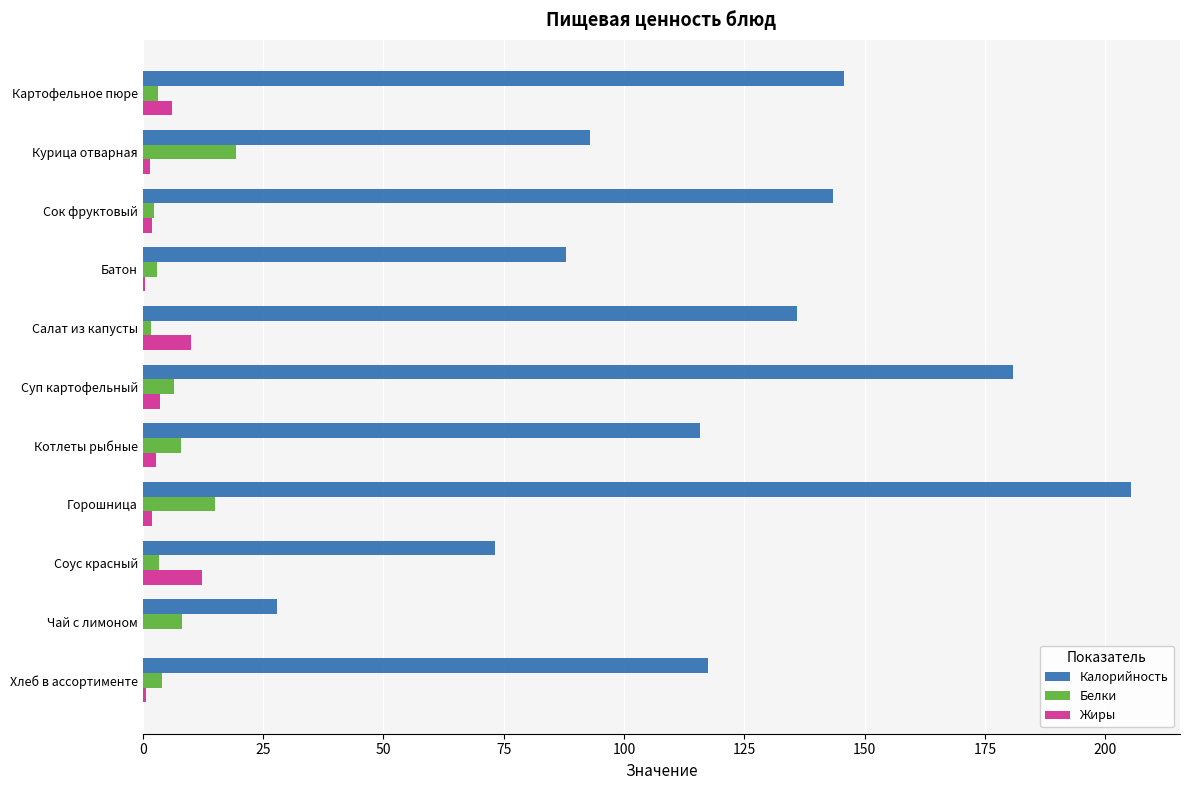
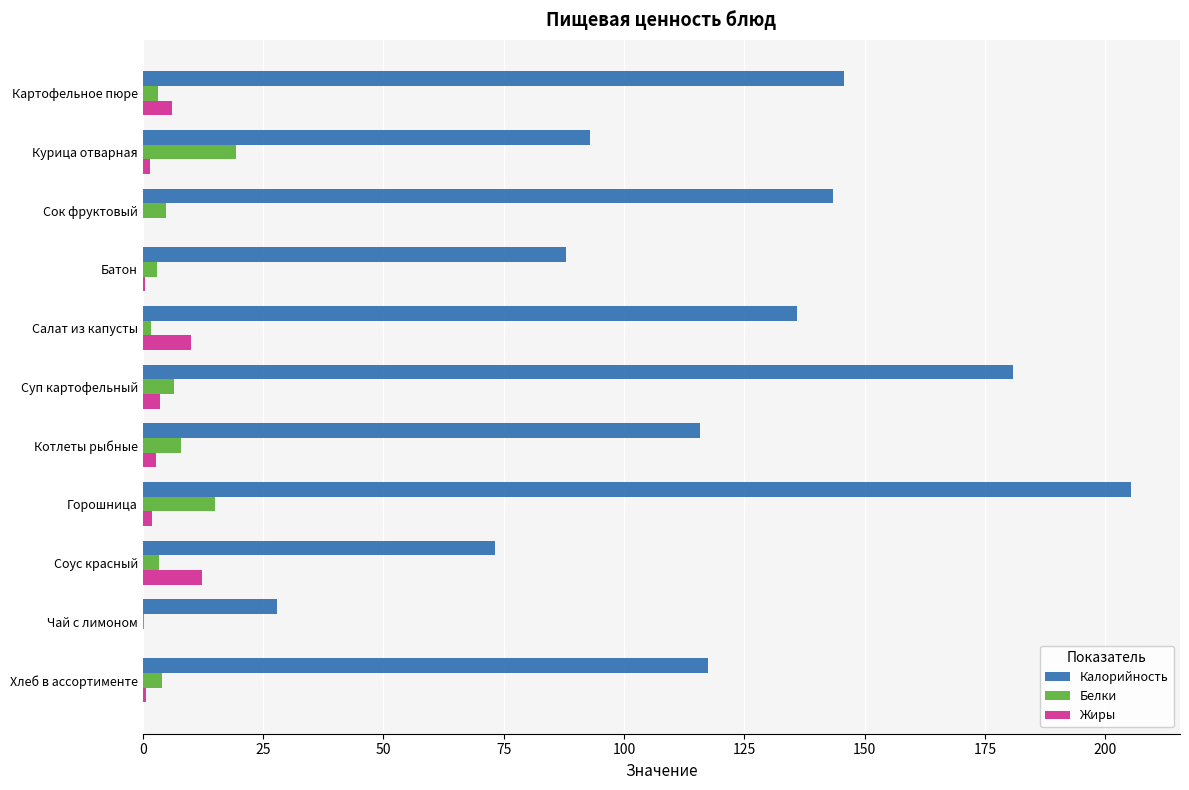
  {
    "Калорийность": {
      "Картофельное пюре": 146,
      "Курица отварная": 93,
      "Сок фруктовый": 143,
      "Батон": 88,
      "Салат из капусты": 136,
      "Суп картофельный": 181,
      "Котлеты рыбные": 116,
      "Горошница": 205,
      "Соус красный": 73,
      "Чай с лимоном": 28,
      "Хлеб в ассортименте": 117
    },
    "Белки": {
      "Картофельное пюре": 3,
      "Курица отварная": 19,
-     "Сок фруктовый": 2,
+     "Сок фруктовый": 5,
      "Батон": 3,
      "Салат из капусты": 2,
      "Суп картофельный": 6,
      "Котлеты рыбные": 8,
      "Горошница": 15,
      "Соус красный": 3,
-     "Чай с лимоном": 8,
+     "Чай с лимоном": 0,
      "Хлеб в ассортименте": 4
    },
    "Жиры": {
      "Картофельное пюре": 6,
      "Курица отварная": 1,
-     "Сок фруктовый": 2,
+     "Сок фруктовый": 0,
      "Салат из капусты": 10,
      "Суп картофельный": 3,
      "Котлеты рыбные": 3,
      "Горошница": 2,
      "Соус красный": 12,
      "Чай с лимоном": 0,
      "Хлеб в ассортименте": 1
    }
  }
